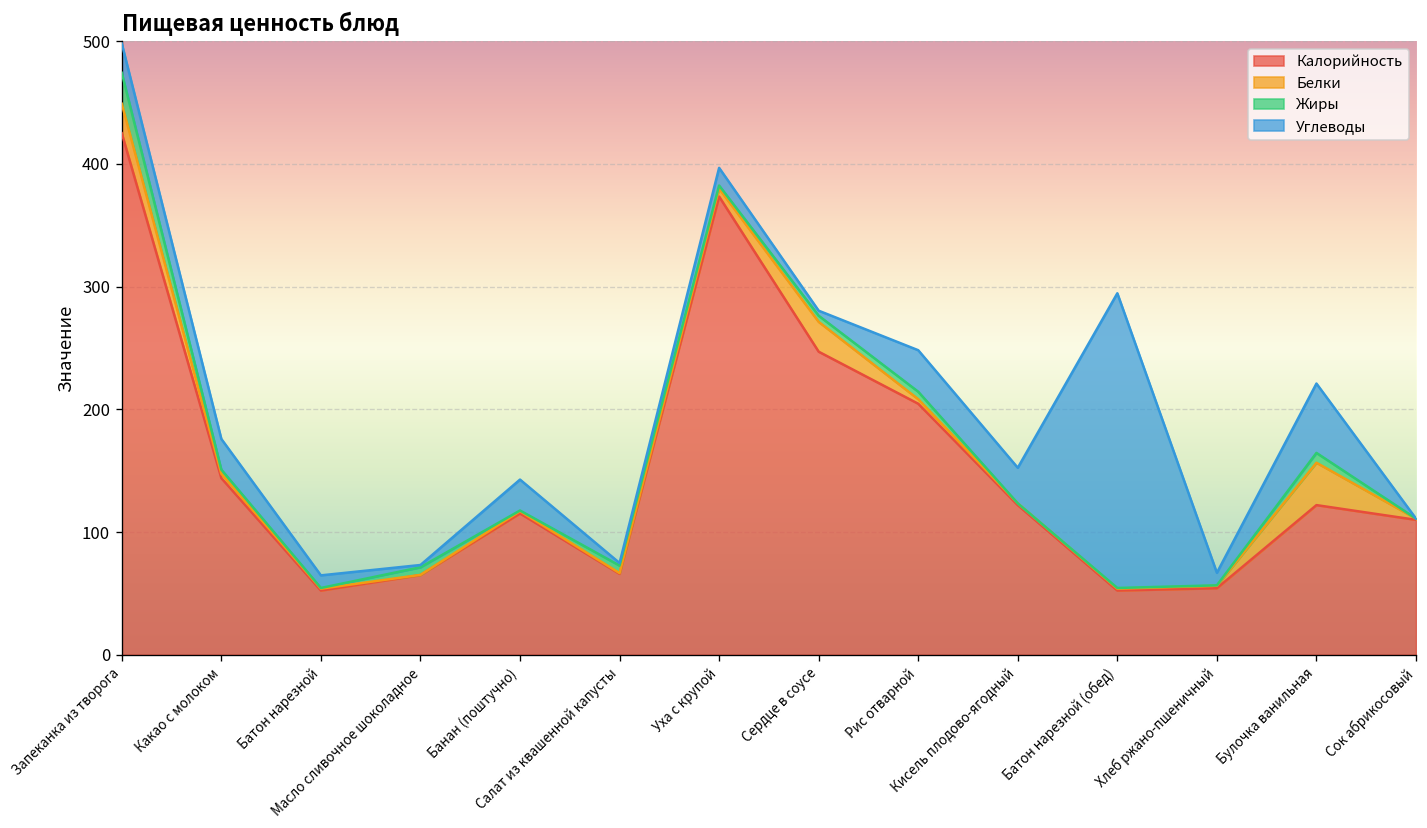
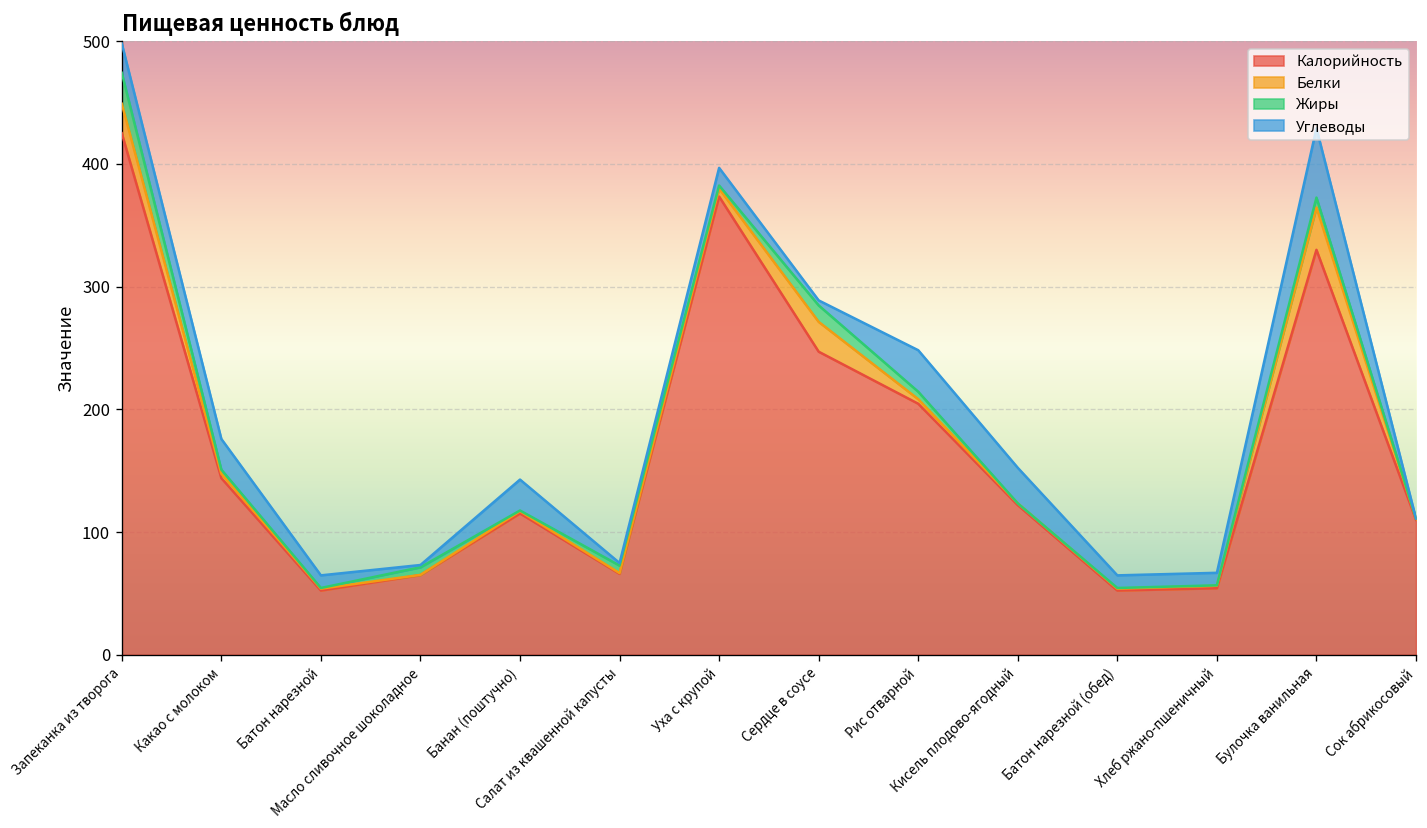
  {
    "Калорийность": {
      "Запеканка из творога": 425,
      "Какао с молоком": 144,
      "Уха с крупой": 373,
      "Сердце в соусе": 247,
      "Рис отварной": 205,
-     "Булочка ванильная": 122
+     "Булочка ванильная": 330
    },
    "Белки": {
      "Запеканка из творога": 24,
      "Какао с молоком": 4,
      "Сердце в соусе": 24,
      "Рис отварной": 4,
      "Булочка ванильная": 35
    },
    "Жиры": {
      "Запеканка из творога": 25,
      "Какао с молоком": 3,
-     "Сердце в соусе": 5,
+     "Сердце в соусе": 13,
      "Рис отварной": 6,
      "Булочка ванильная": 8
    },
    "Углеводы": {
      "Запеканка из творога": 24,
      "Какао с молоком": 25,
      "Батон нарезной": 10,
      "Банан (поштучно)": 25,
      "Уха с крупой": 14,
      "Сердце в соусе": 4,
      "Рис отварной": 34,
      "Кисель плодово-ягодный": 29,
-     "Батон нарезной (обед)": 240,
+     "Батон нарезной (обед)": 10,
      "Хлеб ржано-пшеничный": 10
    }
  }
